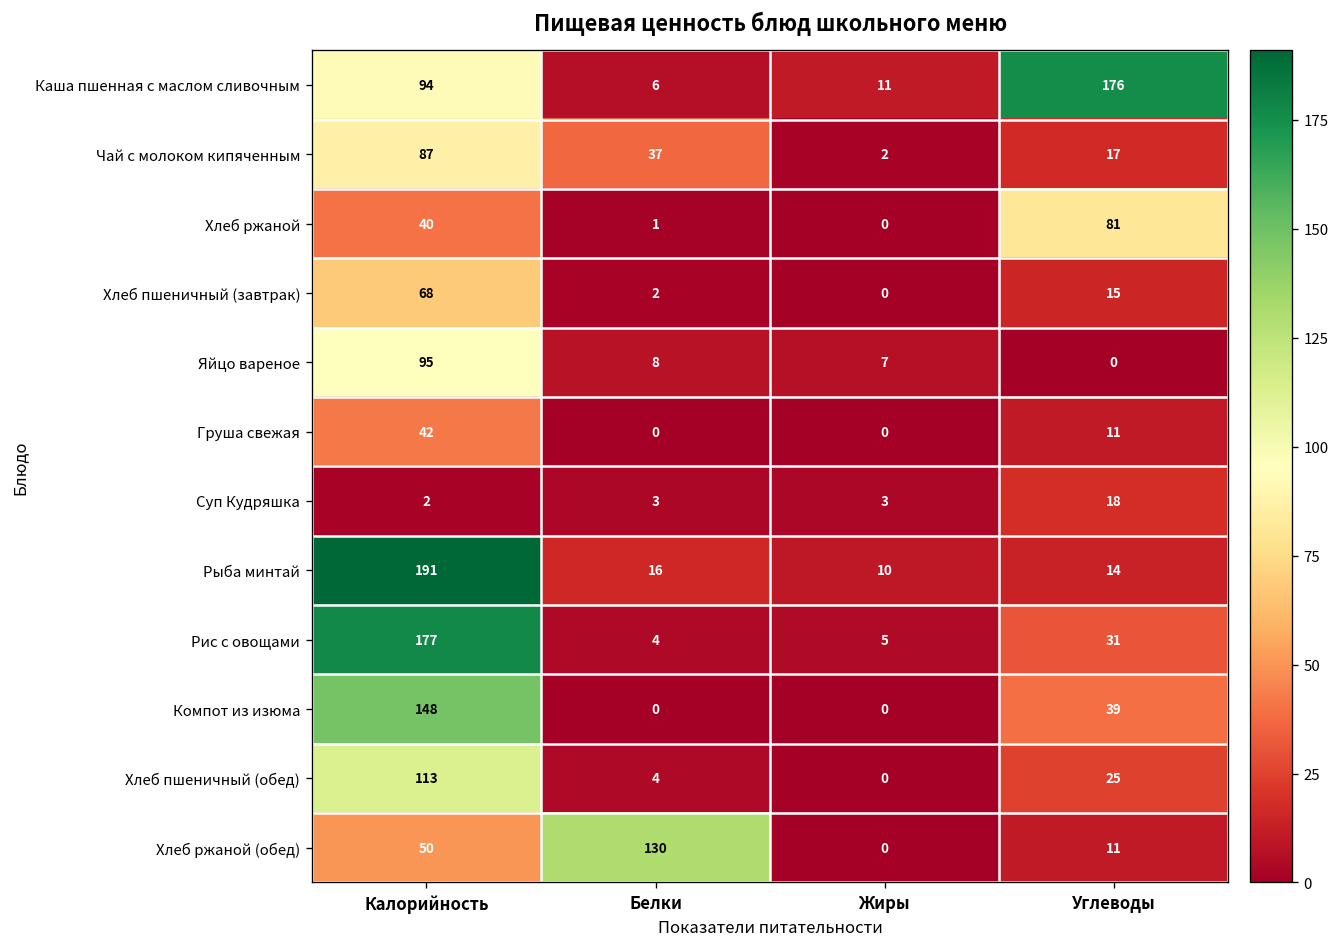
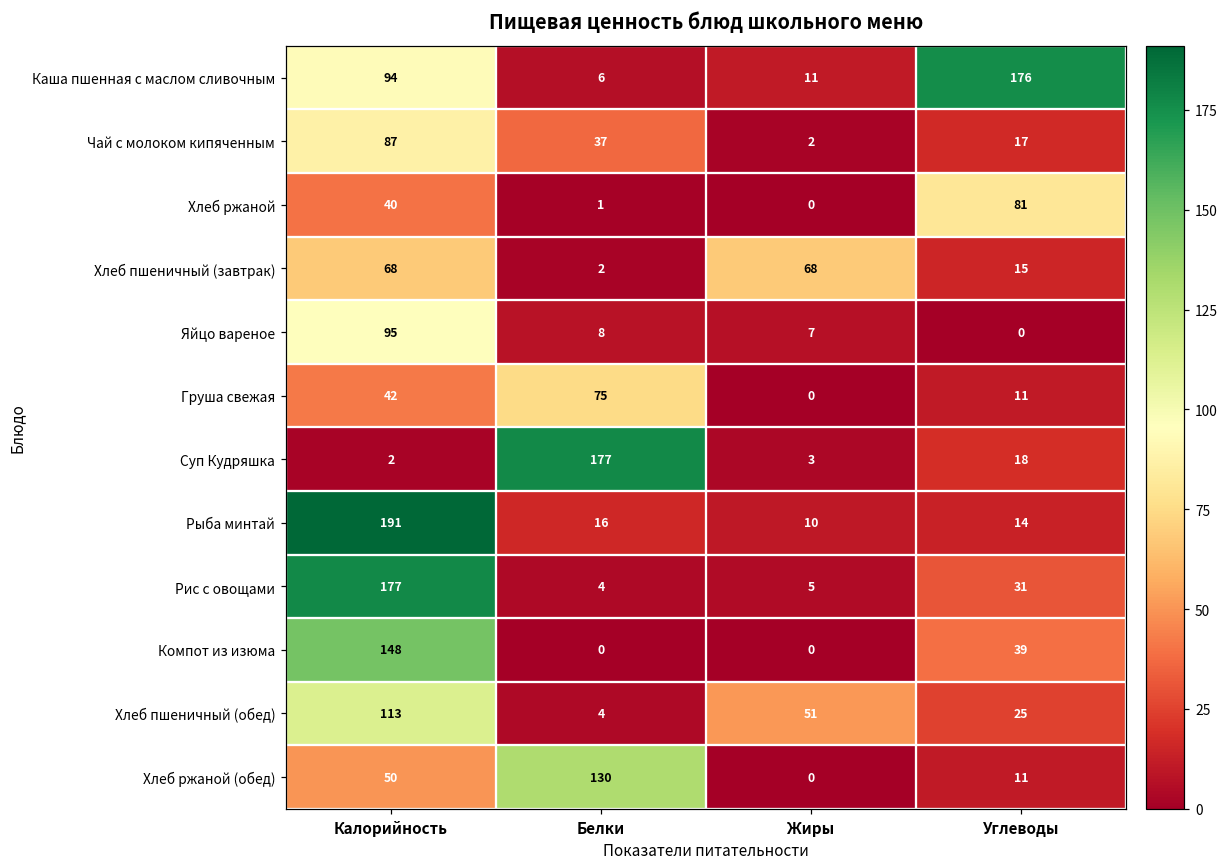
  {
    "Каша пшенная с маслом сливочным": {
      "Калорийность": 94,
      "Белки": 6,
      "Жиры": 11,
      "Углеводы": 176
    },
    "Чай с молоком кипяченным": {
      "Калорийность": 87,
      "Белки": 37,
      "Жиры": 2,
      "Углеводы": 17
    },
    "Хлеб ржаной": {
      "Калорийность": 40,
      "Белки": 1,
      "Жиры": 0,
      "Углеводы": 81
    },
    "Хлеб пшеничный (завтрак)": {
      "Калорийность": 68,
      "Белки": 2,
-     "Жиры": 0,
+     "Жиры": 68,
      "Углеводы": 15
    },
    "Яйцо вареное": {
      "Калорийность": 95,
      "Белки": 8,
      "Жиры": 7,
      "Углеводы": 0
    },
    "Груша свежая": {
      "Калорийность": 42,
-     "Белки": 0,
+     "Белки": 75,
      "Жиры": 0,
      "Углеводы": 11
    },
    "Суп Кудряшка": {
      "Калорийность": 2,
-     "Белки": 3,
+     "Белки": 177,
      "Жиры": 3,
      "Углеводы": 18
    },
    "Рыба минтай": {
      "Калорийность": 191,
      "Белки": 16,
      "Жиры": 10,
      "Углеводы": 14
    },
    "Рис с овощами": {
      "Калорийность": 177,
      "Белки": 4,
      "Жиры": 5,
      "Углеводы": 31
    },
    "Компот из изюма": {
      "Калорийность": 148,
      "Белки": 0,
      "Жиры": 0,
      "Углеводы": 39
    },
    "Хлеб пшеничный (обед)": {
      "Калорийность": 113,
      "Белки": 4,
-     "Жиры": 0,
+     "Жиры": 51,
      "Углеводы": 25
    },
    "Хлеб ржаной (обед)": {
      "Калорийность": 50,
      "Белки": 130,
      "Жиры": 0,
      "Углеводы": 11
    }
  }
